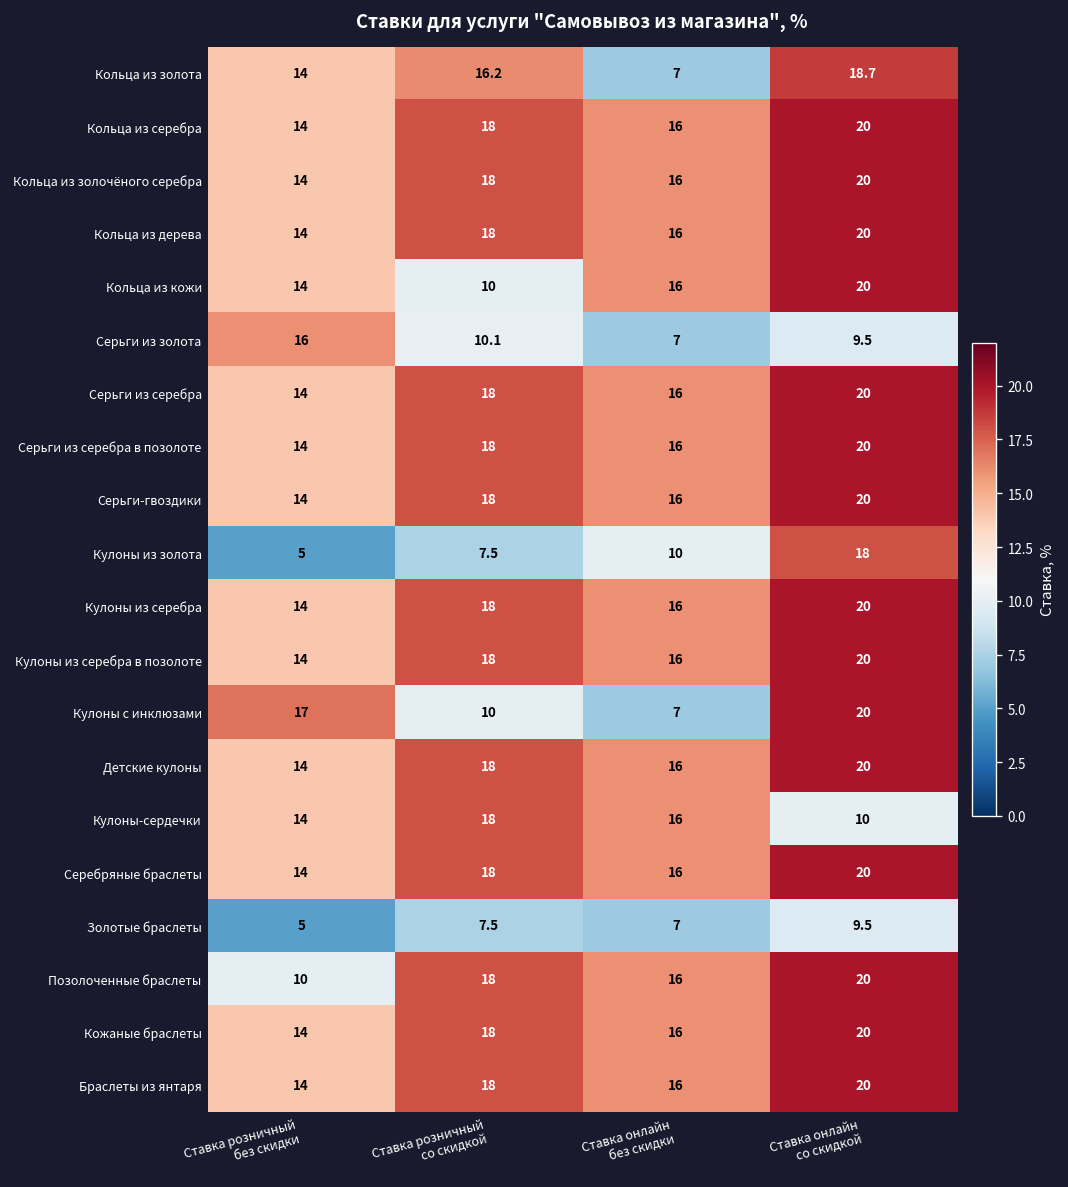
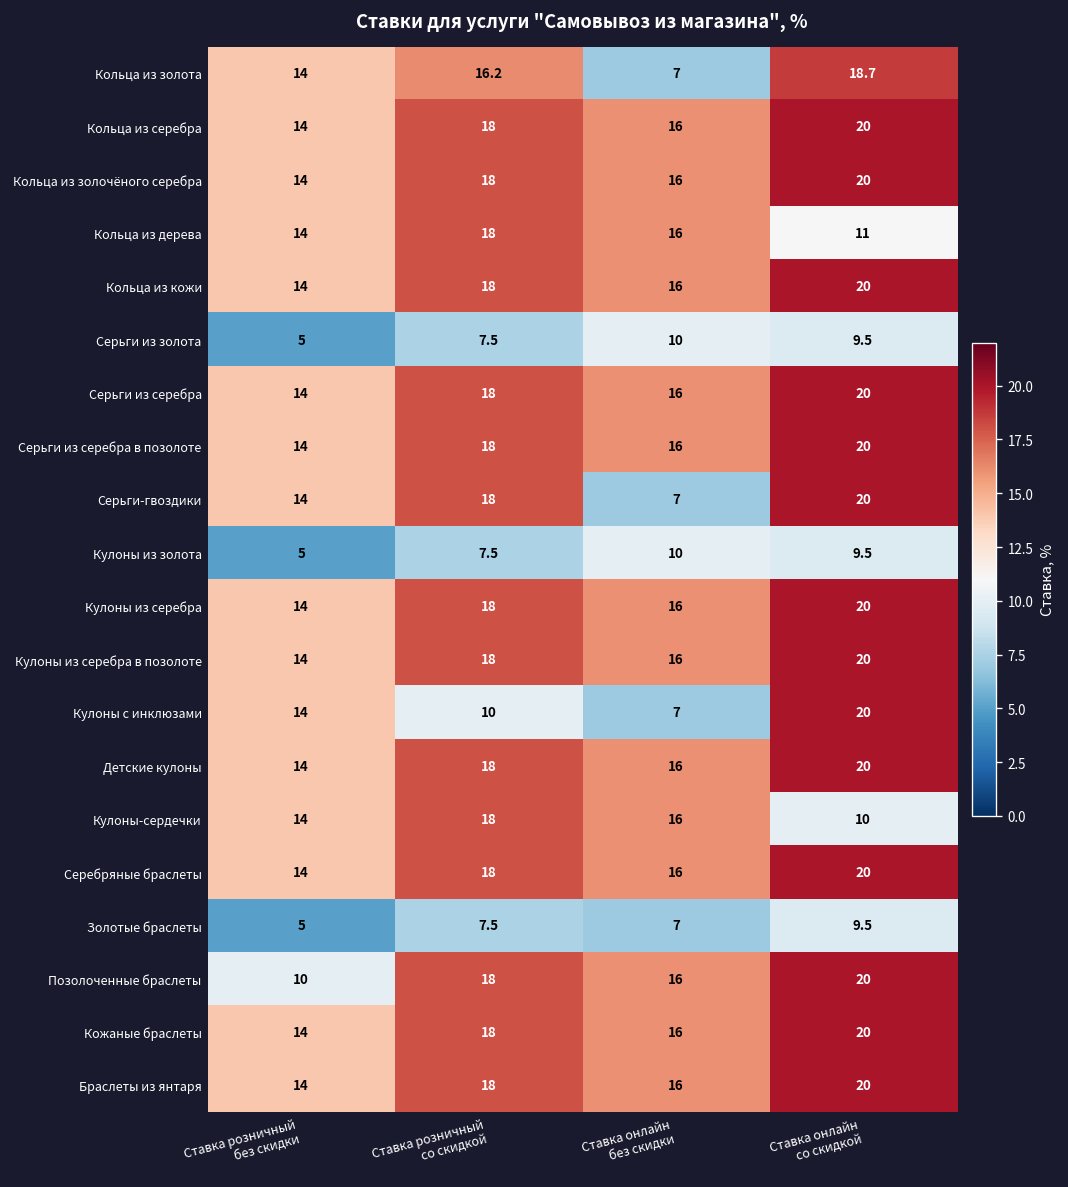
  {
    "Кольца из золота": {
      "Ставка розничный без скидки": 14,
      "Ставка розничный со скидкой": 16.2,
      "Ставка онлайн без скидки": 7,
      "Ставка онлайн со скидкой": 18.7
    },
    "Кольца из серебра": {
      "Ставка розничный без скидки": 14,
      "Ставка розничный со скидкой": 18,
      "Ставка онлайн без скидки": 16,
      "Ставка онлайн со скидкой": 20
    },
    "Кольца из золочёного серебра": {
      "Ставка розничный без скидки": 14,
      "Ставка розничный со скидкой": 18,
      "Ставка онлайн без скидки": 16,
      "Ставка онлайн со скидкой": 20
    },
    "Кольца из дерева": {
      "Ставка розничный без скидки": 14,
      "Ставка розничный со скидкой": 18,
      "Ставка онлайн без скидки": 16,
-     "Ставка онлайн со скидкой": 20
+     "Ставка онлайн со скидкой": 11
    },
    "Кольца из кожи": {
      "Ставка розничный без скидки": 14,
-     "Ставка розничный со скидкой": 10,
+     "Ставка розничный со скидкой": 18,
      "Ставка онлайн без скидки": 16,
      "Ставка онлайн со скидкой": 20
    },
    "Серьги из золота": {
-     "Ставка розничный без скидки": 16,
-     "Ставка розничный со скидкой": 10.1,
-     "Ставка онлайн без скидки": 7,
+     "Ставка розничный без скидки": 5,
+     "Ставка розничный со скидкой": 7.5,
+     "Ставка онлайн без скидки": 10,
      "Ставка онлайн со скидкой": 9.5
    },
    "Серьги из серебра": {
      "Ставка розничный без скидки": 14,
      "Ставка розничный со скидкой": 18,
      "Ставка онлайн без скидки": 16,
      "Ставка онлайн со скидкой": 20
    },
    "Серьги из серебра в позолоте": {
      "Ставка розничный без скидки": 14,
      "Ставка розничный со скидкой": 18,
      "Ставка онлайн без скидки": 16,
      "Ставка онлайн со скидкой": 20
    },
    "Серьги-гвоздики": {
      "Ставка розничный без скидки": 14,
      "Ставка розничный со скидкой": 18,
-     "Ставка онлайн без скидки": 16,
+     "Ставка онлайн без скидки": 7,
      "Ставка онлайн со скидкой": 20
    },
    "Кулоны из золота": {
      "Ставка розничный без скидки": 5,
      "Ставка розничный со скидкой": 7.5,
      "Ставка онлайн без скидки": 10,
-     "Ставка онлайн со скидкой": 18
+     "Ставка онлайн со скидкой": 9.5
    },
    "Кулоны из серебра": {
      "Ставка розничный без скидки": 14,
      "Ставка розничный со скидкой": 18,
      "Ставка онлайн без скидки": 16,
      "Ставка онлайн со скидкой": 20
    },
    "Кулоны из серебра в позолоте": {
      "Ставка розничный без скидки": 14,
      "Ставка розничный со скидкой": 18,
      "Ставка онлайн без скидки": 16,
      "Ставка онлайн со скидкой": 20
    },
    "Кулоны с инклюзами": {
-     "Ставка розничный без скидки": 17,
+     "Ставка розничный без скидки": 14,
      "Ставка розничный со скидкой": 10,
      "Ставка онлайн без скидки": 7,
      "Ставка онлайн со скидкой": 20
    },
    "Детские кулоны": {
      "Ставка розничный без скидки": 14,
      "Ставка розничный со скидкой": 18,
      "Ставка онлайн без скидки": 16,
      "Ставка онлайн со скидкой": 20
    },
    "Кулоны-сердечки": {
      "Ставка розничный без скидки": 14,
      "Ставка розничный со скидкой": 18,
      "Ставка онлайн без скидки": 16,
      "Ставка онлайн со скидкой": 10
    },
    "Серебряные браслеты": {
      "Ставка розничный без скидки": 14,
      "Ставка розничный со скидкой": 18,
      "Ставка онлайн без скидки": 16,
      "Ставка онлайн со скидкой": 20
    },
    "Золотые браслеты": {
      "Ставка розничный без скидки": 5,
      "Ставка розничный со скидкой": 7.5,
      "Ставка онлайн без скидки": 7,
      "Ставка онлайн со скидкой": 9.5
    },
    "Позолоченные браслеты": {
      "Ставка розничный без скидки": 10,
      "Ставка розничный со скидкой": 18,
      "Ставка онлайн без скидки": 16,
      "Ставка онлайн со скидкой": 20
    },
    "Кожаные браслеты": {
      "Ставка розничный без скидки": 14,
      "Ставка розничный со скидкой": 18,
      "Ставка онлайн без скидки": 16,
      "Ставка онлайн со скидкой": 20
    },
    "Браслеты из янтаря": {
      "Ставка розничный без скидки": 14,
      "Ставка розничный со скидкой": 18,
      "Ставка онлайн без скидки": 16,
      "Ставка онлайн со скидкой": 20
    }
  }
